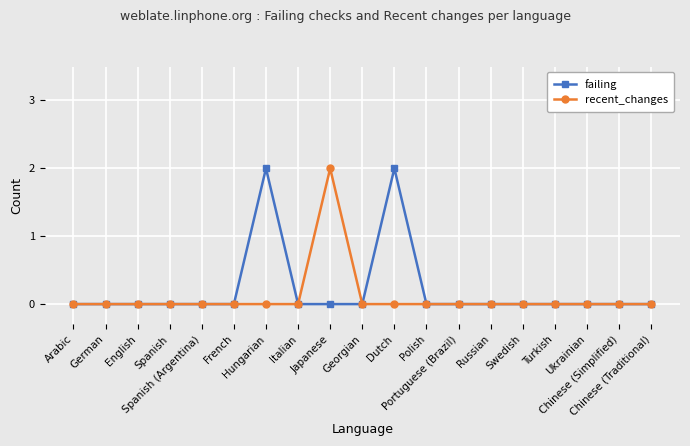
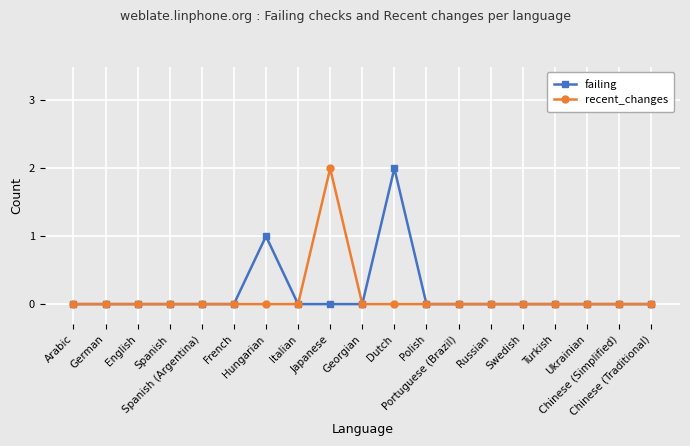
  {
    "failing": {
-     "Hungarian": 2,
+     "Hungarian": 1,
      "Japanese": 0,
      "Dutch": 2
    },
    "recent_changes": {
      "Hungarian": 0,
      "Japanese": 2,
      "Dutch": 0
    }
  }
